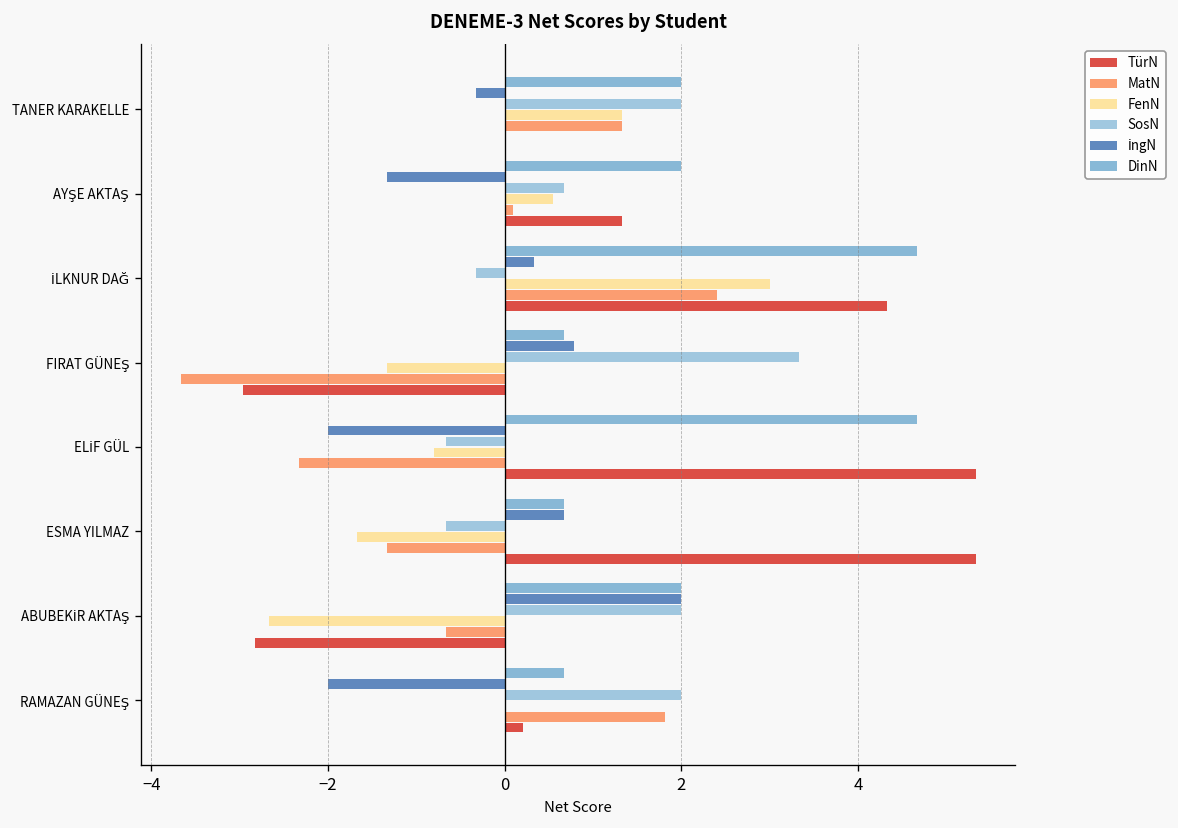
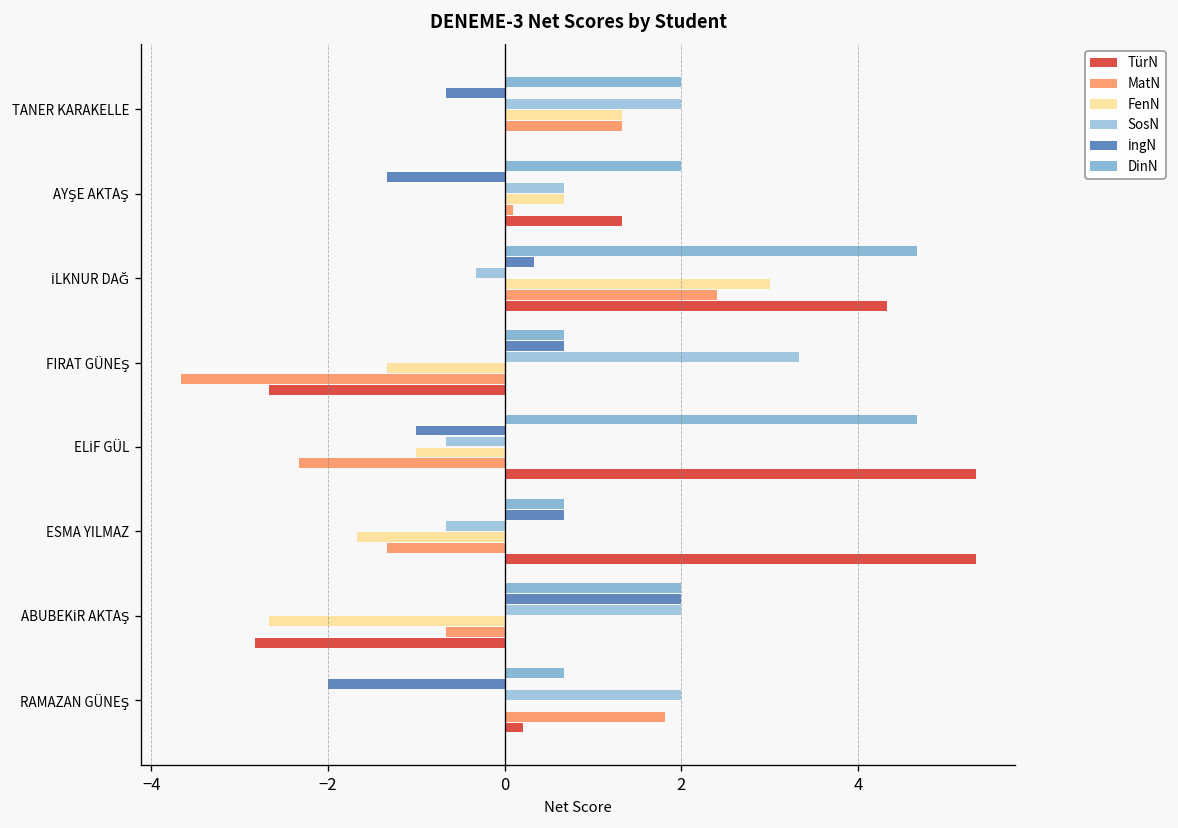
  {
    "TürN": {
      "TANER KARAKELLE": 0.0,
      "AYŞE AKTAŞ": 1.3,
      "İLKNUR DAĞ": 4.3,
-     "FIRAT GÜNEŞ": -3.0,
+     "FIRAT GÜNEŞ": -2.7,
      "ELİF GÜL": 5.3,
      "ESMA YILMAZ": 5.3,
      "ABUBEKİR AKTAŞ": -2.8,
      "RAMAZAN GÜNEŞ": 0.2
    },
    "MatN": {
      "TANER KARAKELLE": 1.3,
      "AYŞE AKTAŞ": 0.1,
      "İLKNUR DAĞ": 2.4,
      "FIRAT GÜNEŞ": -3.7,
      "ELİF GÜL": -2.3,
      "ESMA YILMAZ": -1.3,
      "ABUBEKİR AKTAŞ": -0.7,
      "RAMAZAN GÜNEŞ": 1.8
    },
    "FenN": {
      "TANER KARAKELLE": 1.3,
-     "AYŞE AKTAŞ": 0.6,
+     "AYŞE AKTAŞ": 0.7,
      "İLKNUR DAĞ": 3.0,
      "FIRAT GÜNEŞ": -1.3,
-     "ELİF GÜL": -0.8,
+     "ELİF GÜL": -1.0,
      "ESMA YILMAZ": -1.7,
      "ABUBEKİR AKTAŞ": -2.7,
      "RAMAZAN GÜNEŞ": 0.0
    },
    "İngN": {
-     "TANER KARAKELLE": -0.3,
+     "TANER KARAKELLE": -0.7,
      "AYŞE AKTAŞ": -1.3,
      "İLKNUR DAĞ": 0.3,
-     "FIRAT GÜNEŞ": 0.8,
-     "ELİF GÜL": -2,
+     "FIRAT GÜNEŞ": 0.7,
+     "ELİF GÜL": -1,
      "ESMA YILMAZ": 0.7,
      "ABUBEKİR AKTAŞ": 2.0,
      "RAMAZAN GÜNEŞ": -2.0
    }
  }
